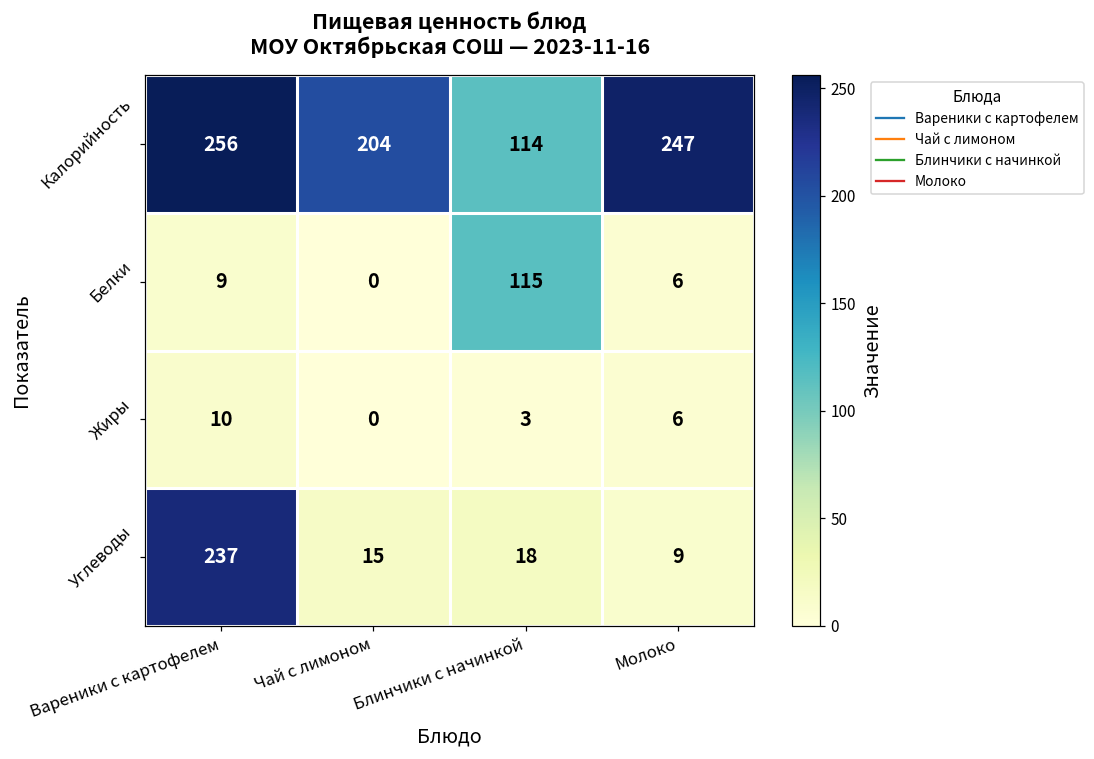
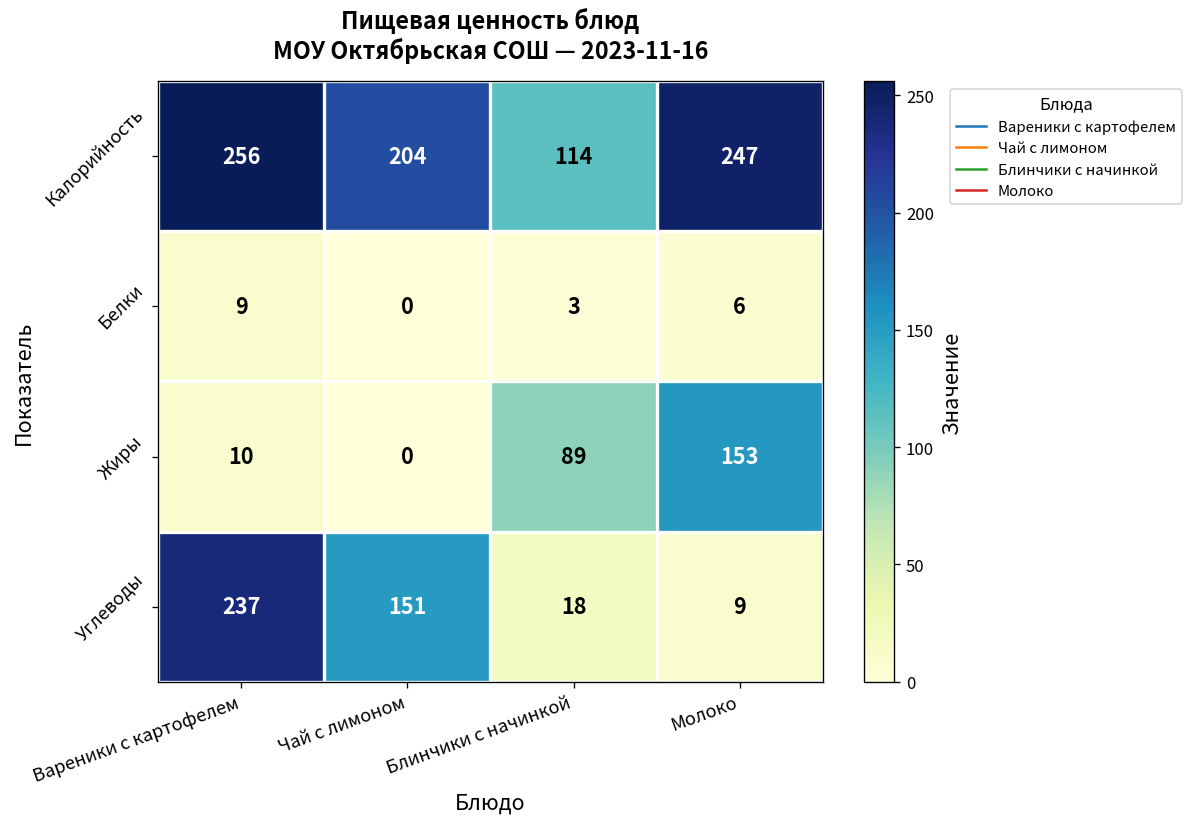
  {
    "Калорийность": {
      "Вареники с картофелем": 256,
      "Чай с лимоном": 204,
      "Блинчики с начинкой": 114,
      "Молоко": 247
    },
    "Белки": {
      "Вареники с картофелем": 9,
      "Чай с лимоном": 0,
-     "Блинчики с начинкой": 115,
+     "Блинчики с начинкой": 3,
      "Молоко": 6
    },
    "Жиры": {
      "Вареники с картофелем": 10,
      "Чай с лимоном": 0,
-     "Блинчики с начинкой": 3,
-     "Молоко": 6
+     "Блинчики с начинкой": 89,
+     "Молоко": 153
    },
    "Углеводы": {
      "Вареники с картофелем": 237,
-     "Чай с лимоном": 15,
+     "Чай с лимоном": 151,
      "Блинчики с начинкой": 18,
      "Молоко": 9
    }
  }
